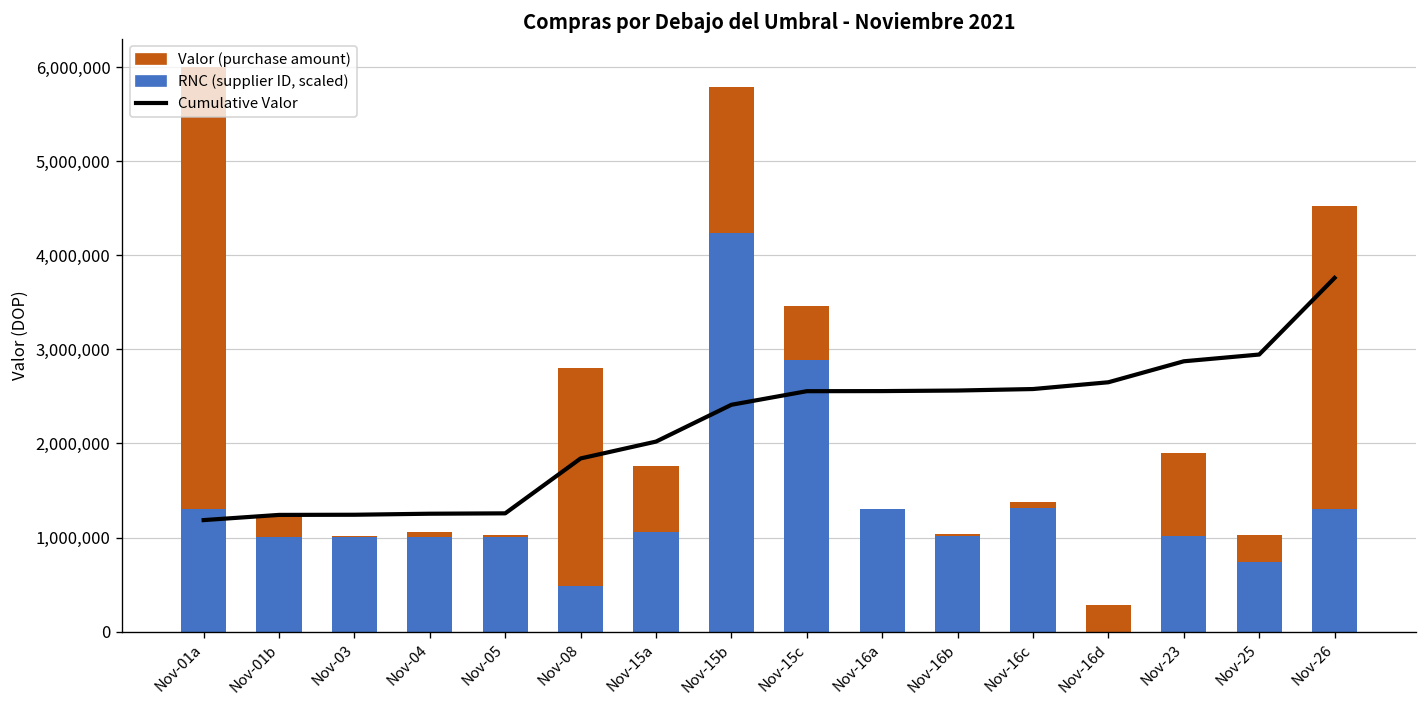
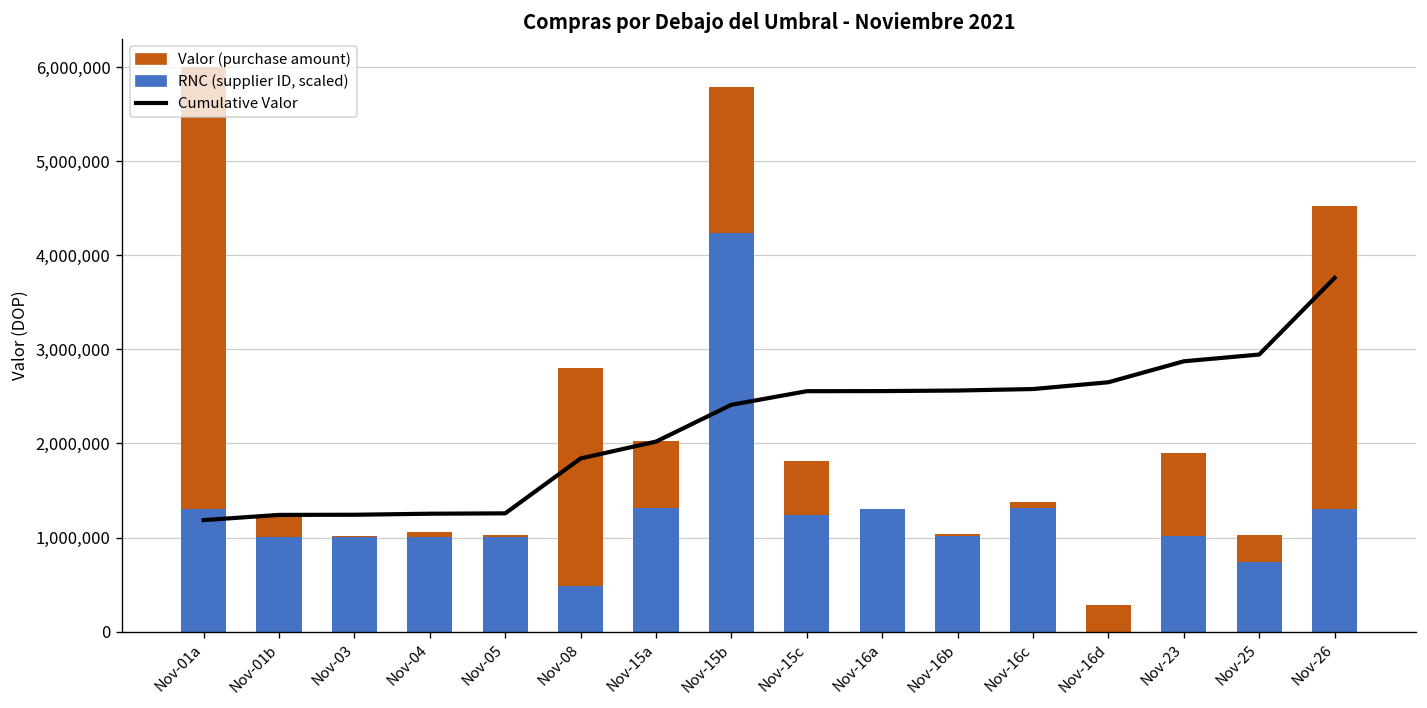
  {
    "Cumulative Valor": {
      "Nov-01a": "1,200,000",
      "Nov-01b": "1,200,000",
      "Nov-03": "1,200,000",
      "Nov-04": "1,300,000",
      "Nov-05": "1,300,000",
      "Nov-08": "1,800,000",
      "Nov-15a": "2,000,000",
      "Nov-15b": "2,400,000",
      "Nov-15c": "2,600,000",
      "Nov-16a": "2,600,000",
      "Nov-16b": "2,600,000",
      "Nov-16c": "2,600,000",
      "Nov-16d": "2,700,000",
      "Nov-23": "2,900,000",
      "Nov-25": "2,900,000",
      "Nov-26": "3,800,000"
    },
    "RNC (supplier ID, scaled)": {
      "Nov-01a": "1,300,000",
      "Nov-01b": "1,000,000",
      "Nov-03": "1,000,000",
      "Nov-04": "1,000,000",
      "Nov-05": "1,000,000",
      "Nov-08": "500,000",
-     "Nov-15a": "1,100,000",
+     "Nov-15a": "1,300,000",
      "Nov-15b": "4,200,000",
-     "Nov-15c": "2,900,000",
+     "Nov-15c": "1,200,000",
      "Nov-16a": "1,300,000",
      "Nov-16b": "1,000,000",
      "Nov-16c": "1,300,000",
      "Nov-16d": "0",
      "Nov-23": "1,000,000",
      "Nov-25": "700,000",
      "Nov-26": "1,300,000"
    },
    "Valor (purchase amount)": {
      "Nov-01b": "200,000",
      "Nov-04": "0",
      "Nov-08": "2,300,000",
      "Nov-15a": "700,000",
      "Nov-15b": "1,600,000",
      "Nov-15c": "600,000",
      "Nov-16c": "100,000",
      "Nov-16d": "300,000",
      "Nov-23": "900,000",
      "Nov-25": "300,000",
      "Nov-26": "3,200,000"
    }
  }
